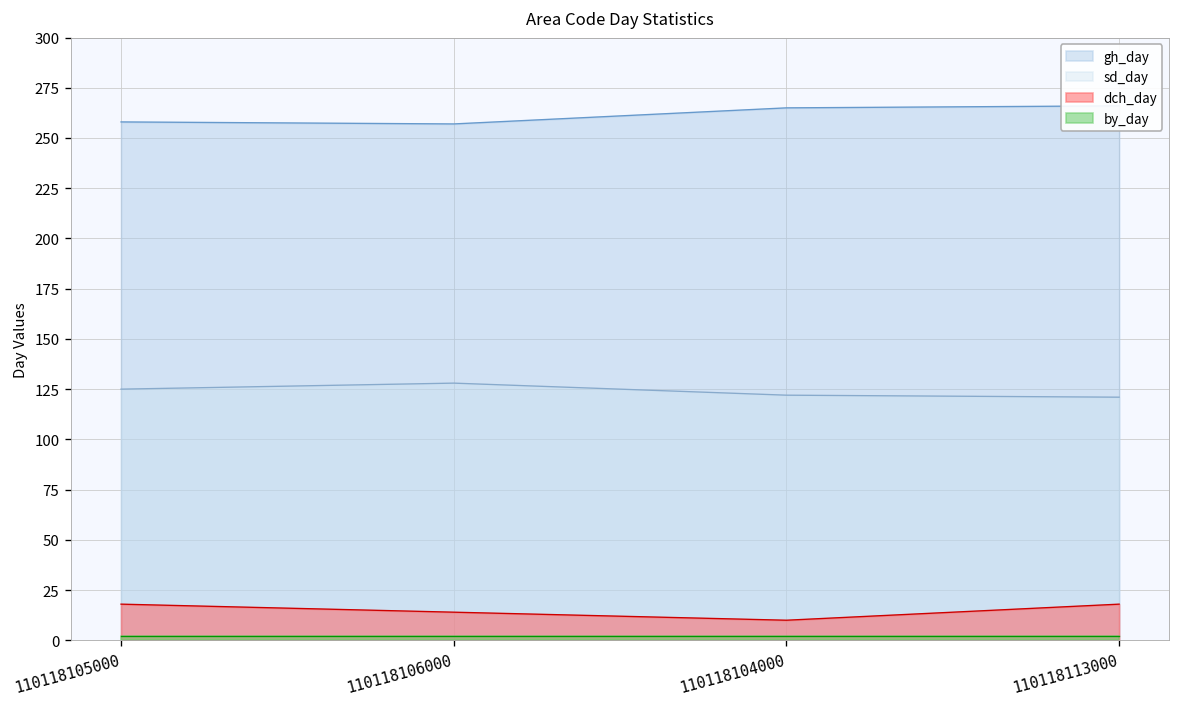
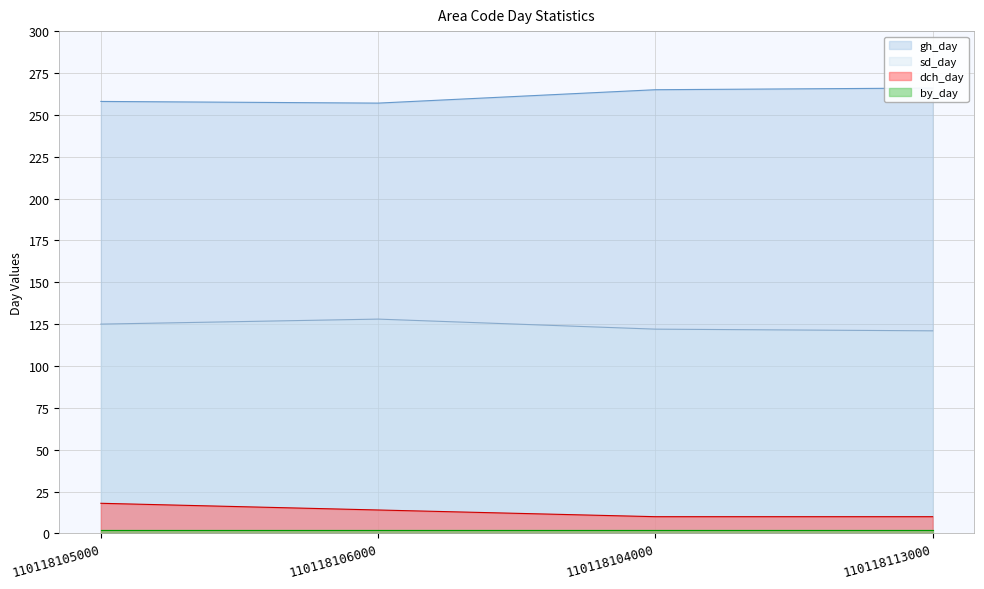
  {
    "dch_day": {
      "110118105000": 18,
      "110118106000": 14,
      "110118104000": 10,
-     "110118113000": 18
+     "110118113000": 10
    },
    "by_day": {
      "110118105000": 2,
      "110118106000": 2,
      "110118104000": 2,
      "110118113000": 2
    }
  }
